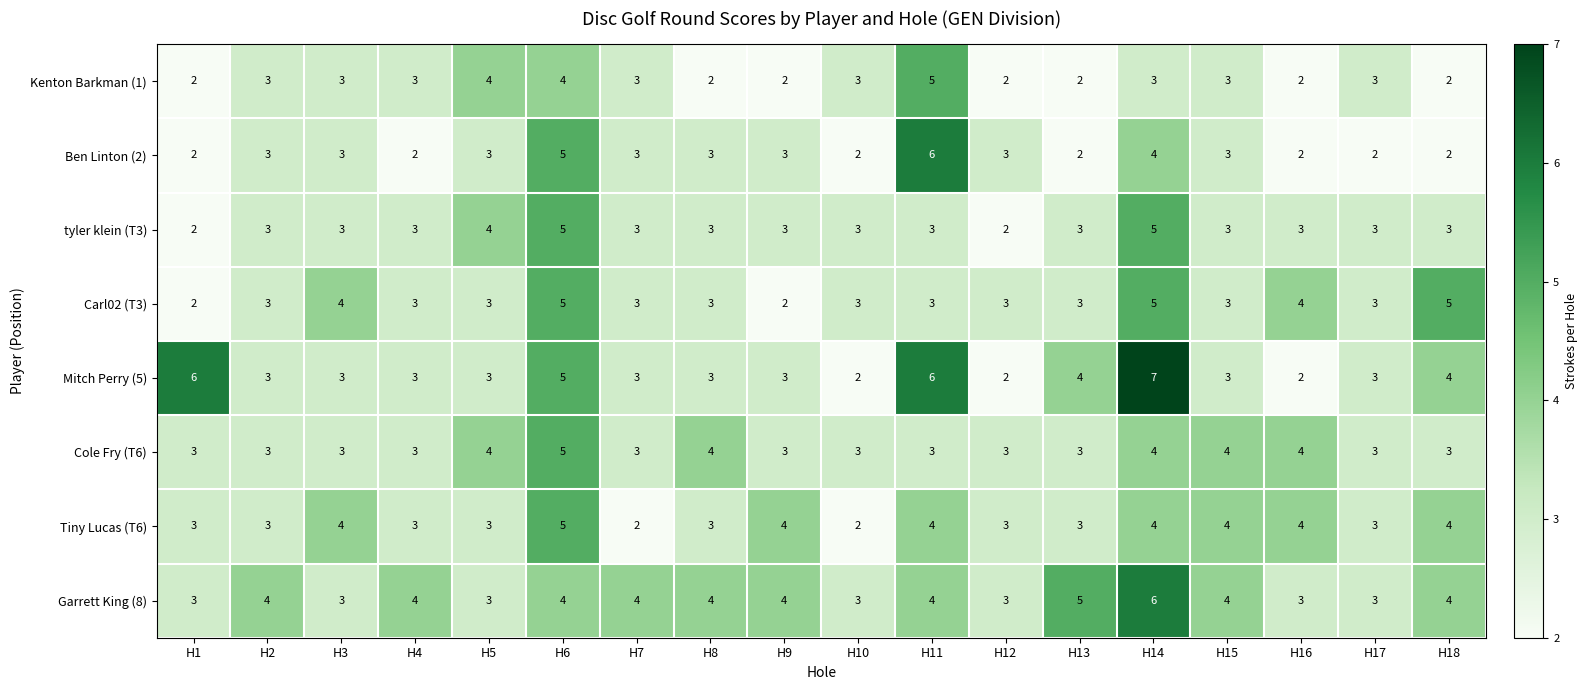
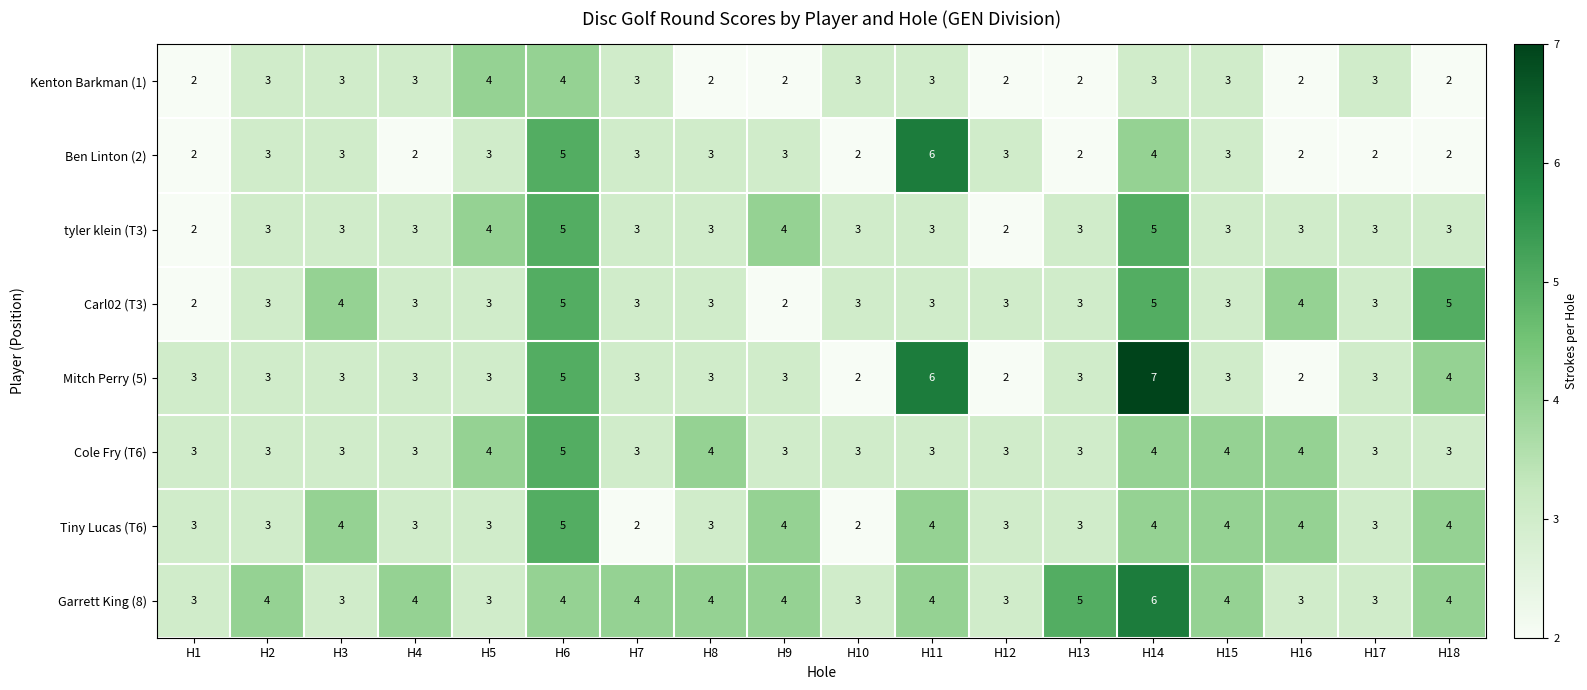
  {
    "Kenton Barkman (1)": {
      "H1": 2,
      "H2": 3,
      "H3": 3,
      "H4": 3,
      "H5": 4,
      "H6": 4,
      "H7": 3,
      "H8": 2,
      "H9": 2,
      "H10": 3,
-     "H11": 5,
+     "H11": 3,
      "H12": 2,
      "H13": 2,
      "H14": 3,
      "H15": 3,
      "H16": 2,
      "H17": 3,
      "H18": 2
    },
    "Ben Linton (2)": {
      "H1": 2,
      "H2": 3,
      "H3": 3,
      "H4": 2,
      "H5": 3,
      "H6": 5,
      "H7": 3,
      "H8": 3,
      "H9": 3,
      "H10": 2,
      "H11": 6,
      "H12": 3,
      "H13": 2,
      "H14": 4,
      "H15": 3,
      "H16": 2,
      "H17": 2,
      "H18": 2
    },
    "tyler klein (T3)": {
      "H1": 2,
      "H2": 3,
      "H3": 3,
      "H4": 3,
      "H5": 4,
      "H6": 5,
      "H7": 3,
      "H8": 3,
-     "H9": 3,
+     "H9": 4,
      "H10": 3,
      "H11": 3,
      "H12": 2,
      "H13": 3,
      "H14": 5,
      "H15": 3,
      "H16": 3,
      "H17": 3,
      "H18": 3
    },
    "Carl02 (T3)": {
      "H1": 2,
      "H2": 3,
      "H3": 4,
      "H4": 3,
      "H5": 3,
      "H6": 5,
      "H7": 3,
      "H8": 3,
      "H9": 2,
      "H10": 3,
      "H11": 3,
      "H12": 3,
      "H13": 3,
      "H14": 5,
      "H15": 3,
      "H16": 4,
      "H17": 3,
      "H18": 5
    },
    "Mitch Perry (5)": {
-     "H1": 6,
+     "H1": 3,
      "H2": 3,
      "H3": 3,
      "H4": 3,
      "H5": 3,
      "H6": 5,
      "H7": 3,
      "H8": 3,
      "H9": 3,
      "H10": 2,
      "H11": 6,
      "H12": 2,
-     "H13": 4,
+     "H13": 3,
      "H14": 7,
      "H15": 3,
      "H16": 2,
      "H17": 3,
      "H18": 4
    },
    "Cole Fry (T6)": {
      "H1": 3,
      "H2": 3,
      "H3": 3,
      "H4": 3,
      "H5": 4,
      "H6": 5,
      "H7": 3,
      "H8": 4,
      "H9": 3,
      "H10": 3,
      "H11": 3,
      "H12": 3,
      "H13": 3,
      "H14": 4,
      "H15": 4,
      "H16": 4,
      "H17": 3,
      "H18": 3
    },
    "Tiny Lucas (T6)": {
      "H1": 3,
      "H2": 3,
      "H3": 4,
      "H4": 3,
      "H5": 3,
      "H6": 5,
      "H7": 2,
      "H8": 3,
      "H9": 4,
      "H10": 2,
      "H11": 4,
      "H12": 3,
      "H13": 3,
      "H14": 4,
      "H15": 4,
      "H16": 4,
      "H17": 3,
      "H18": 4
    },
    "Garrett King (8)": {
      "H1": 3,
      "H2": 4,
      "H3": 3,
      "H4": 4,
      "H5": 3,
      "H6": 4,
      "H7": 4,
      "H8": 4,
      "H9": 4,
      "H10": 3,
      "H11": 4,
      "H12": 3,
      "H13": 5,
      "H14": 6,
      "H15": 4,
      "H16": 3,
      "H17": 3,
      "H18": 4
    }
  }
